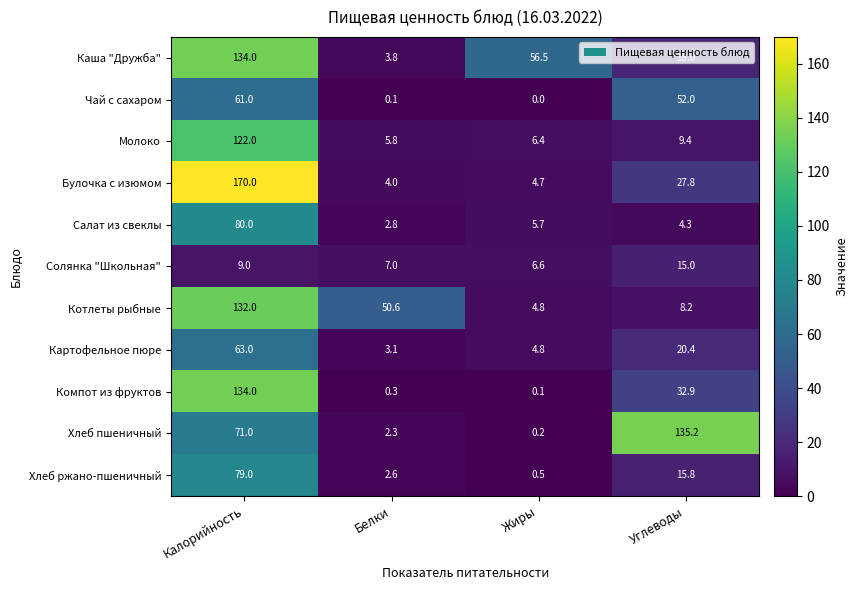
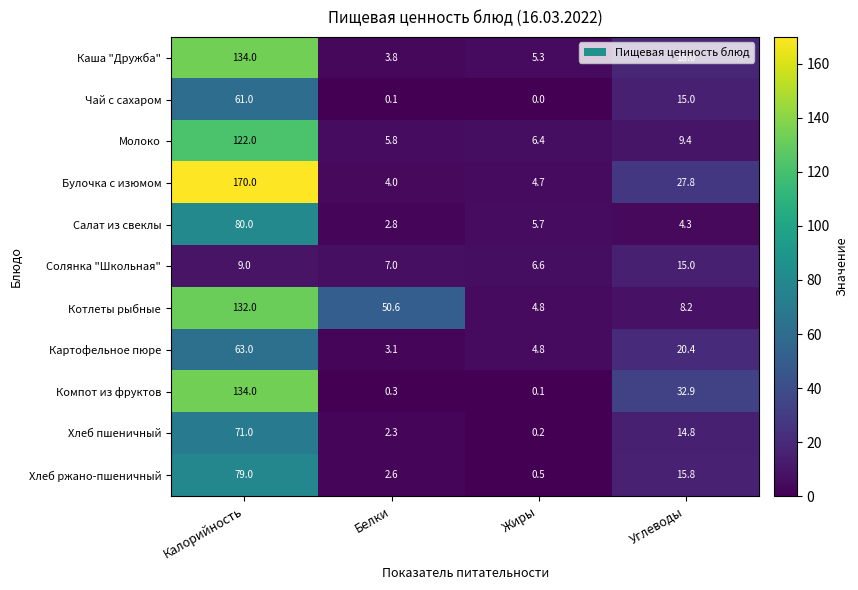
  {
    "Каша \"Дружба\"": {
      "Калорийность": 134.0,
      "Белки": 3.8,
-     "Жиры": 56.5
+     "Жиры": 5.3
    },
    "Чай с сахаром": {
      "Калорийность": 61.0,
      "Белки": 0.1,
      "Жиры": 0.0,
-     "Углеводы": 52.0
+     "Углеводы": 15.0
    },
    "Молоко": {
      "Калорийность": 122.0,
      "Белки": 5.8,
      "Жиры": 6.4,
      "Углеводы": 9.4
    },
    "Булочка с изюмом": {
      "Калорийность": 170.0,
      "Белки": 4.0,
      "Жиры": 4.7,
      "Углеводы": 27.8
    },
    "Салат из свеклы": {
      "Калорийность": 80.0,
      "Белки": 2.8,
      "Жиры": 5.7,
      "Углеводы": 4.3
    },
    "Солянка \"Школьная\"": {
      "Калорийность": 9.0,
      "Белки": 7.0,
      "Жиры": 6.6,
      "Углеводы": 15.0
    },
    "Котлеты рыбные": {
      "Калорийность": 132.0,
      "Белки": 50.6,
      "Жиры": 4.8,
      "Углеводы": 8.2
    },
    "Картофельное пюре": {
      "Калорийность": 63.0,
      "Белки": 3.1,
      "Жиры": 4.8,
      "Углеводы": 20.4
    },
    "Компот из фруктов": {
      "Калорийность": 134.0,
      "Белки": 0.3,
      "Жиры": 0.1,
      "Углеводы": 32.9
    },
    "Хлеб пшеничный": {
      "Калорийность": 71.0,
      "Белки": 2.3,
      "Жиры": 0.2,
-     "Углеводы": 135.2
+     "Углеводы": 14.8
    },
    "Хлеб ржано-пшеничный": {
      "Калорийность": 79.0,
      "Белки": 2.6,
      "Жиры": 0.5,
      "Углеводы": 15.8
    }
  }
